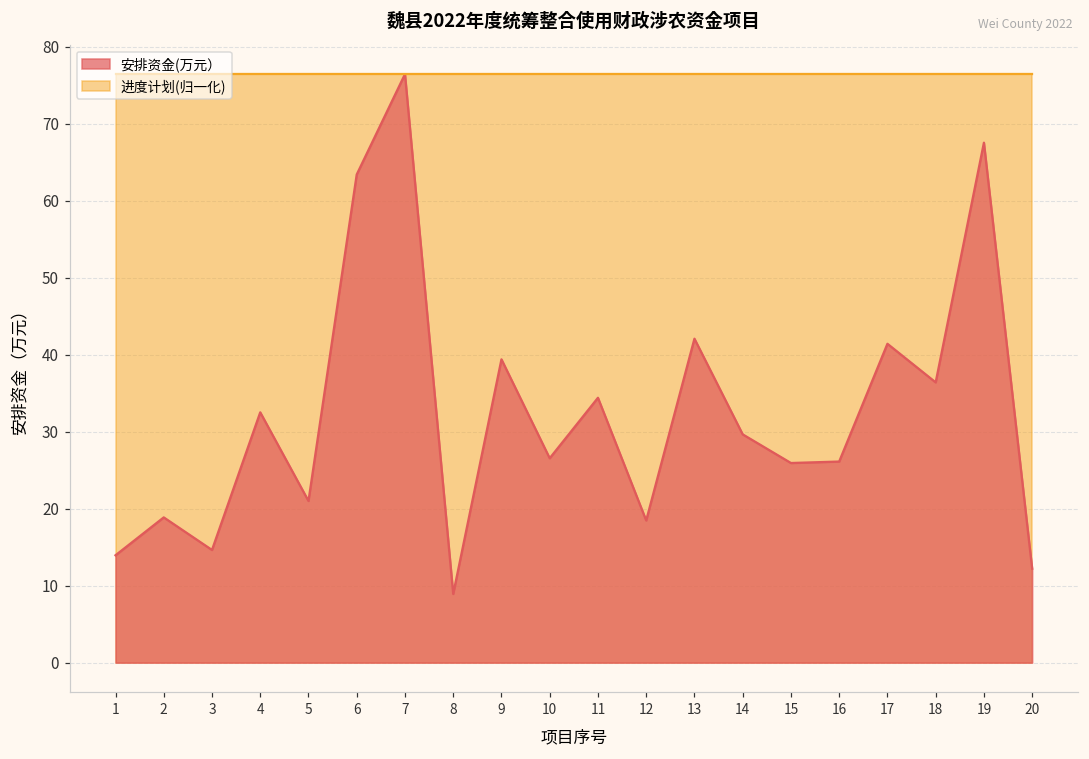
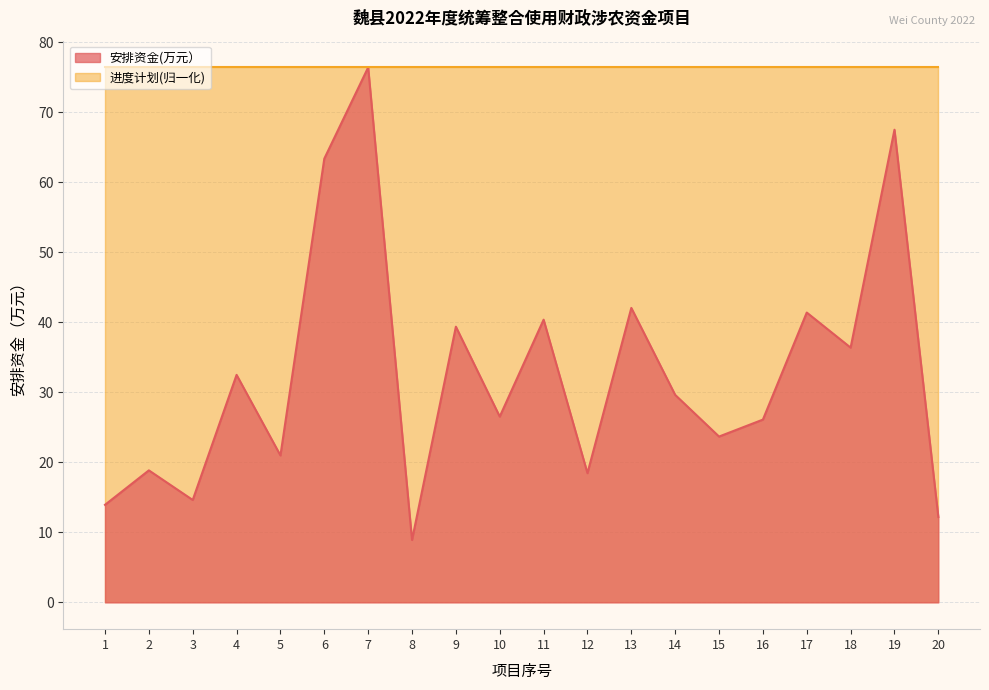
  {
    "安排资金(万元）": {
      "1": 14,
      "2": 19,
      "3": 15,
      "4": 33,
      "5": 21,
      "6": 63,
      "8": 9,
      "9": 39,
      "10": 27,
-     "11": 34,
+     "11": 40,
      "12": 18,
      "13": 42,
      "14": 30,
-     "15": 26,
+     "15": 24,
      "16": 26,
      "17": 41,
      "18": 36,
      "19": 68,
      "20": 12
    },
    "进度计划(归一化)": {
      "4": 76,
      "5": 76,
      "6": 76,
      "8": 76,
      "9": 76,
      "10": 76,
      "11": 76,
      "12": 76,
      "13": 76,
      "14": 76,
      "15": 76,
      "16": 76,
      "17": 76,
      "18": 76,
      "19": 76,
      "20": 76
    }
  }
